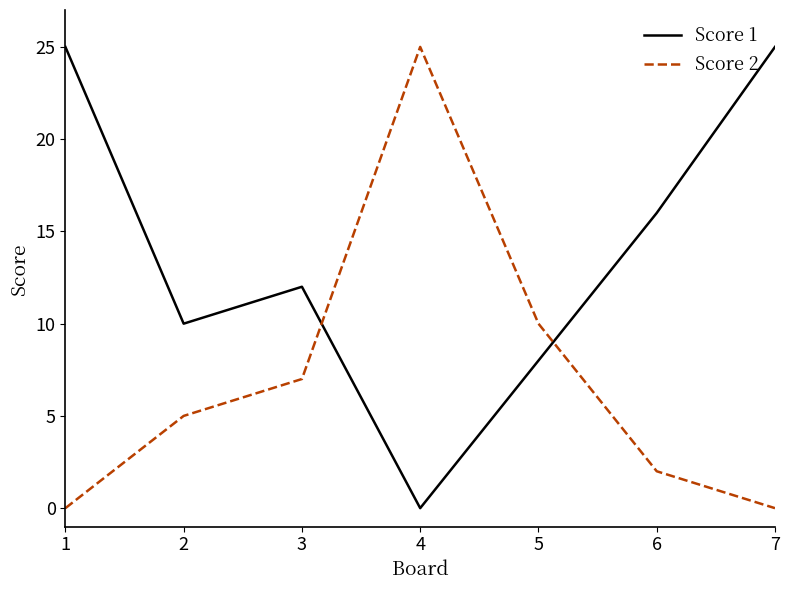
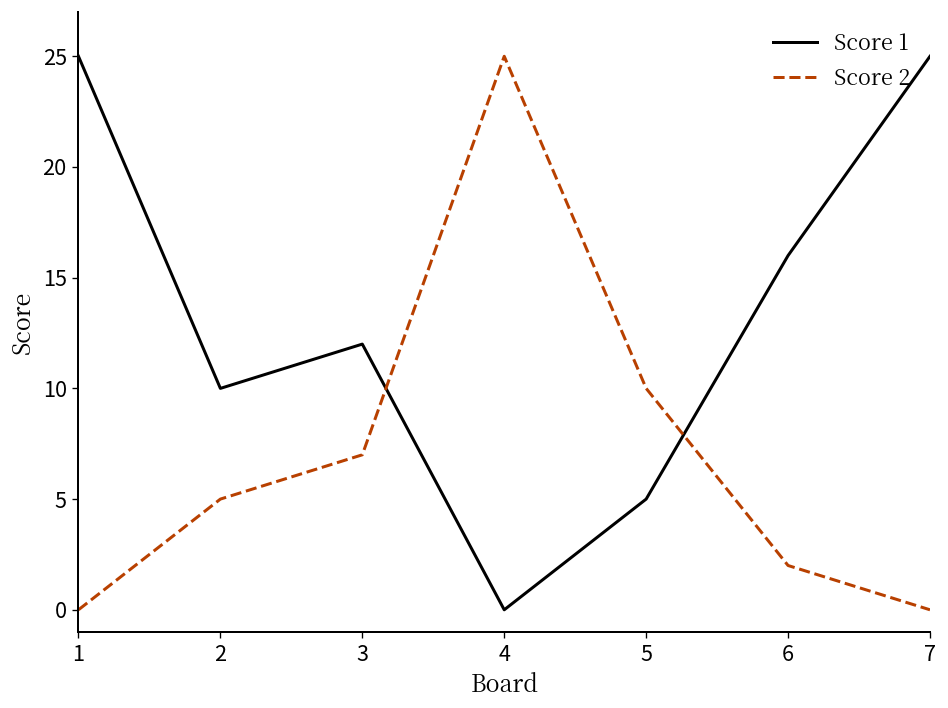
  {
    "Score 1": {
      "1": 25,
      "2": 10,
      "3": 12,
      "4": 0,
-     "5": 8,
+     "5": 5,
      "6": 16,
      "7": 25
    },
    "Score 2": {
      "1": 0,
      "2": 5,
      "3": 7,
      "4": 25,
      "5": 10,
      "6": 2,
      "7": 0
    }
  }
